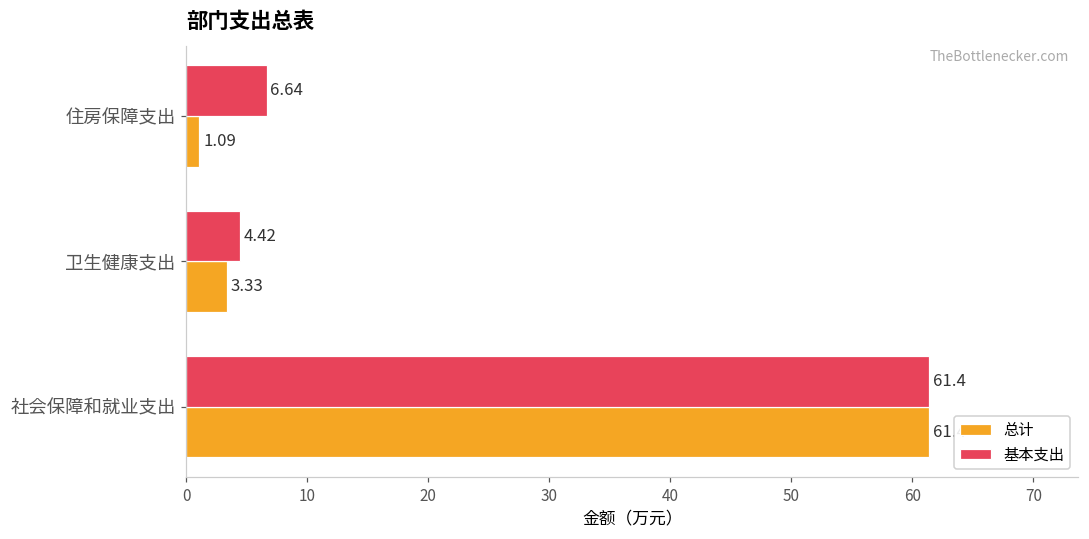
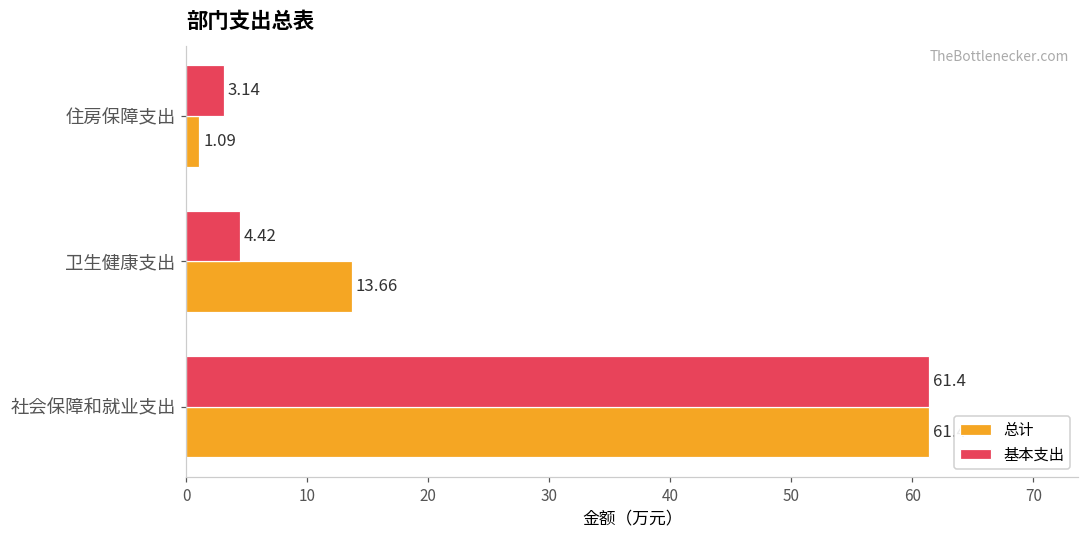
  {
    "总计": {
      "住房保障支出": 1.09,
-     "卫生健康支出": 3.33
+     "卫生健康支出": 13.66
    },
    "基本支出": {
-     "住房保障支出": 6.64,
+     "住房保障支出": 3.14,
      "卫生健康支出": 4.42,
      "社会保障和就业支出": 61.4
    }
  }
